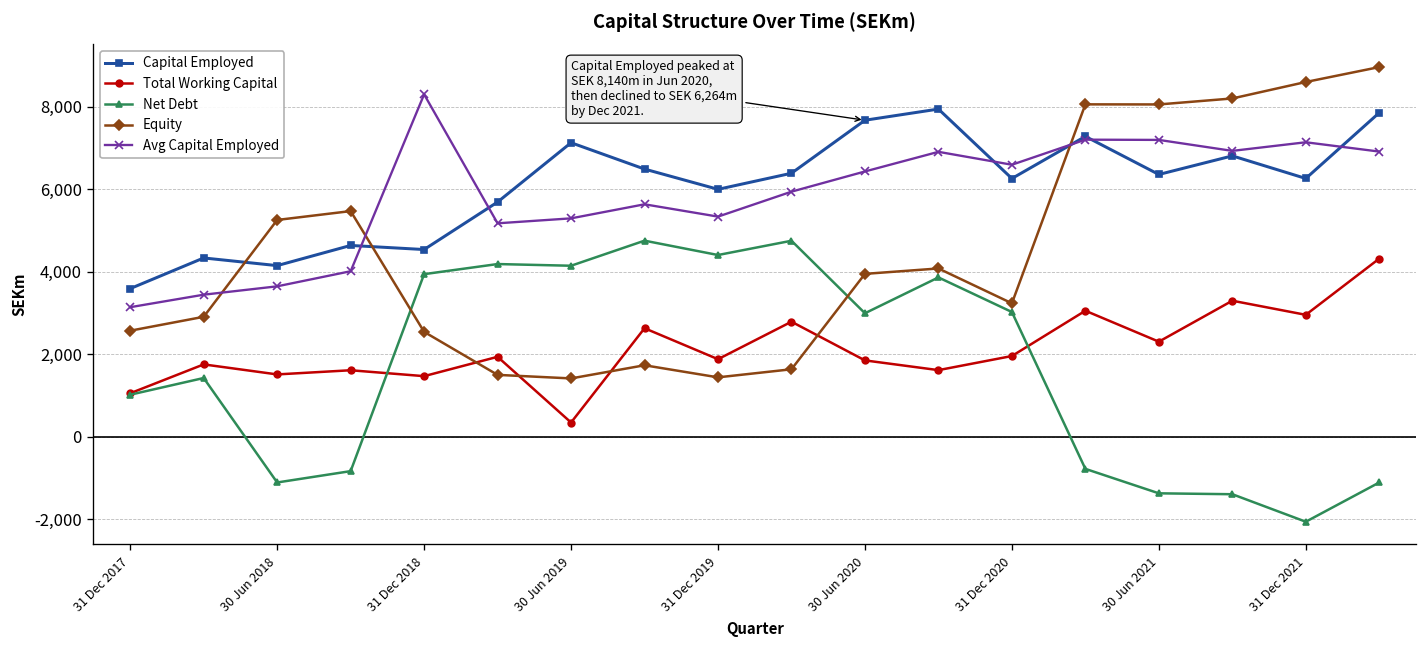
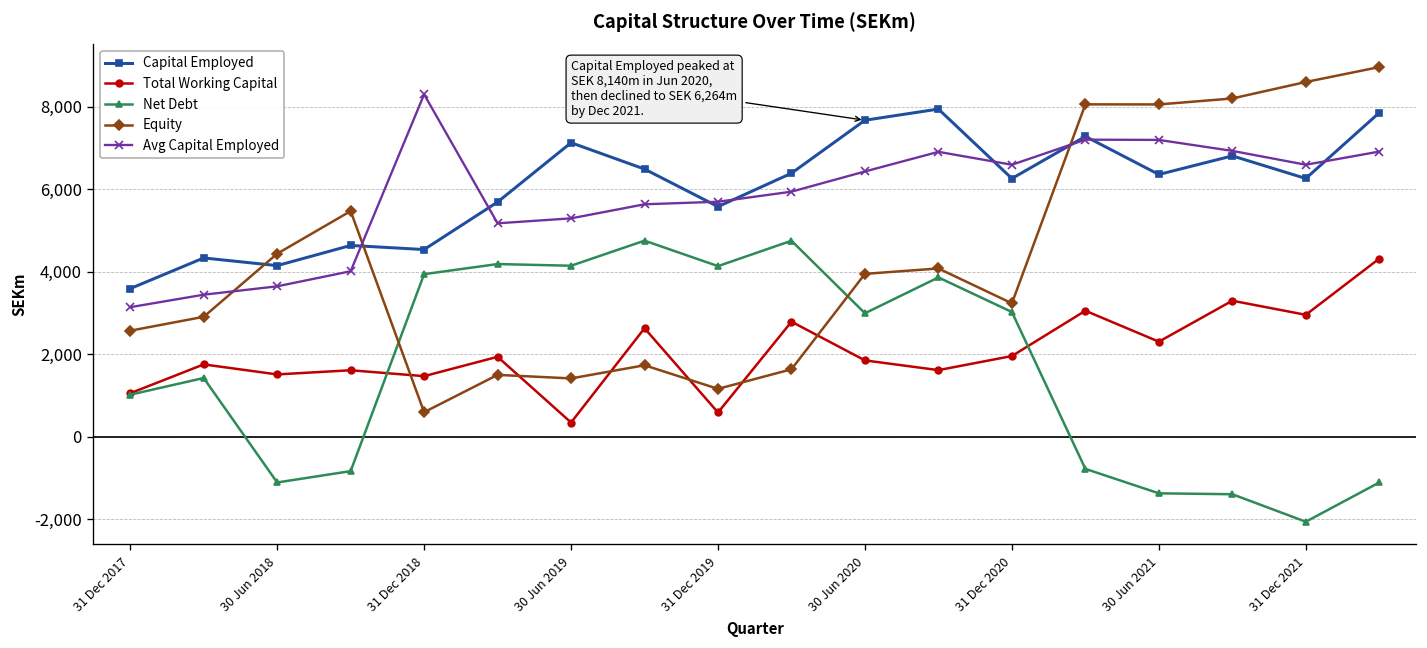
  {
    "Capital Employed": {
      "31 Dec 2017": "3,600",
      "30 Jun 2018": "4,200",
      "31 Dec 2018": "4,500",
      "30 Jun 2019": "7,100",
-     "31 Dec 2019": "6,000",
+     "31 Dec 2019": "5,600",
      "31 Dec 2020": "6,300",
      "30 Jun 2021": "6,400",
      "31 Dec 2021": "6,300"
    },
    "Total Working Capital": {
      "30 Jun 2018": "1,500",
      "31 Dec 2018": "1,500",
      "30 Jun 2019": "300",
-     "31 Dec 2019": "1,900",
+     "31 Dec 2019": "600",
      "30 Jun 2020": "1,900",
      "31 Dec 2020": "2,000",
      "30 Jun 2021": "2,300",
      "31 Dec 2021": "3,000"
    },
    "Net Debt": {
      "30 Jun 2018": "-1,100",
      "31 Dec 2018": "3,900",
      "30 Jun 2019": "4,100",
-     "31 Dec 2019": "4,400",
+     "31 Dec 2019": "4,100",
      "30 Jun 2020": "3,000",
      "31 Dec 2020": "3,000",
      "30 Jun 2021": "-1,400",
      "31 Dec 2021": "-2,100"
    },
    "Equity": {
      "31 Dec 2017": "2,600",
-     "30 Jun 2018": "5,300",
-     "31 Dec 2018": "2,500",
+     "30 Jun 2018": "4,400",
+     "31 Dec 2018": "600",
      "30 Jun 2019": "1,400",
-     "31 Dec 2019": "1,400",
+     "31 Dec 2019": "1,200",
      "30 Jun 2020": "4,000",
      "31 Dec 2020": "3,200",
      "30 Jun 2021": "8,100",
      "31 Dec 2021": "8,600"
    },
    "Avg Capital Employed": {
      "31 Dec 2017": "3,100",
      "30 Jun 2018": "3,600",
      "31 Dec 2018": "8,300",
      "30 Jun 2019": "5,300",
-     "31 Dec 2019": "5,300",
+     "31 Dec 2019": "5,700",
      "30 Jun 2020": "6,400",
      "31 Dec 2020": "6,600",
      "30 Jun 2021": "7,200",
-     "31 Dec 2021": "7,100"
+     "31 Dec 2021": "6,600"
    }
  }
